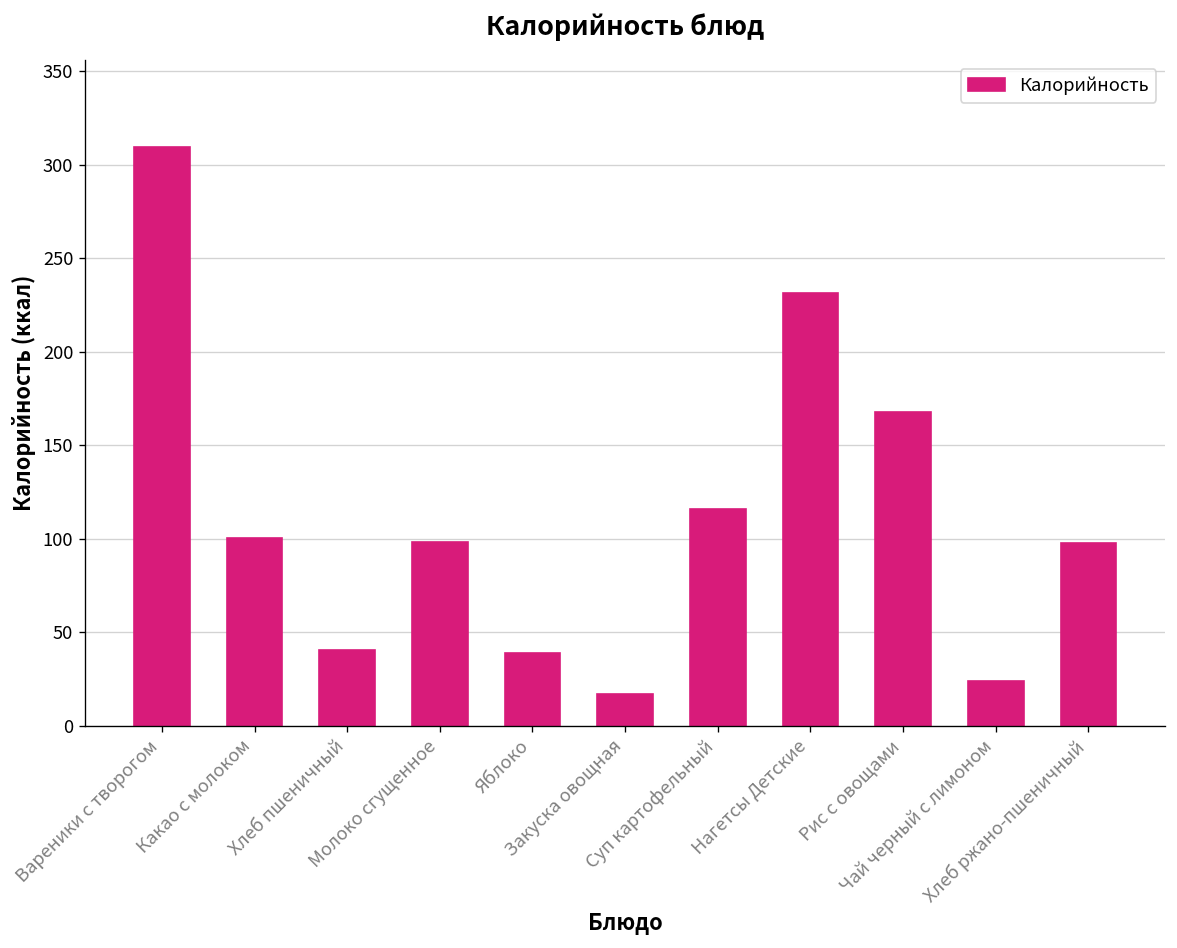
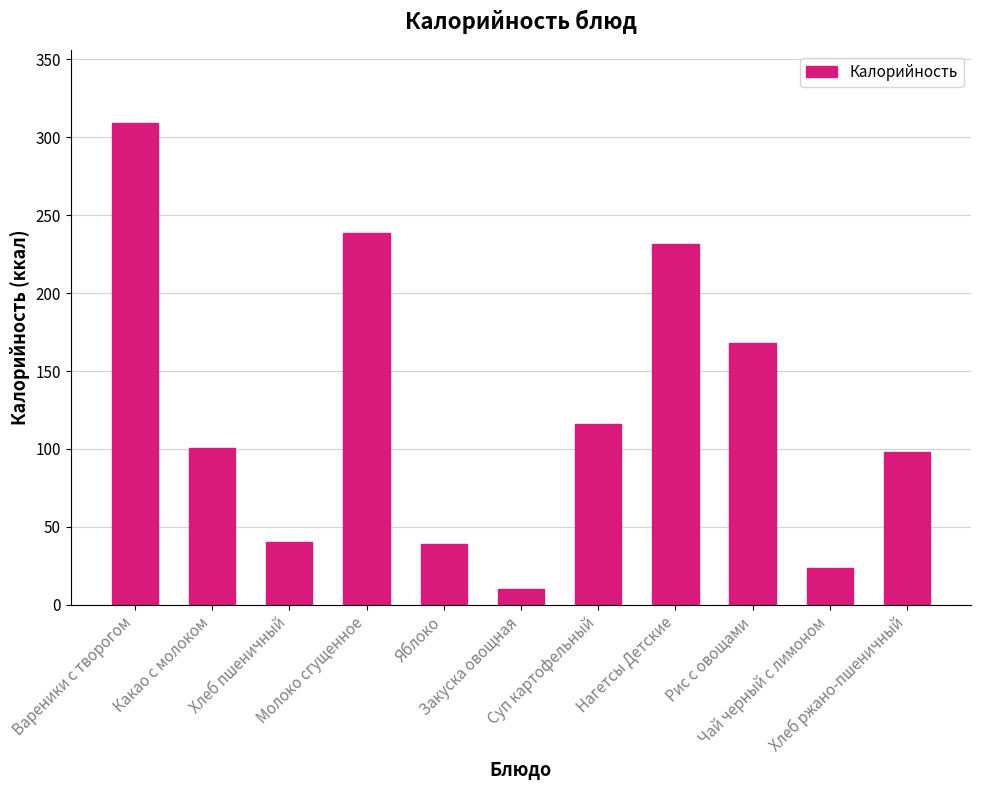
  {
    "Вареники с творогом": 310,
    "Какао с молоком": 100,
    "Хлеб пшеничный": 40,
-   "Молоко сгущенное": 98,
+   "Молоко сгущенное": 239,
    "Яблоко": 39,
-   "Закуска овощная": 17,
+   "Закуска овощная": 10,
    "Суп картофельный": 116,
    "Нагетсы Детские": 231,
    "Рис с овощами": 168,
    "Чай черный с лимоном": 24,
    "Хлеб ржано-пшеничный": 98
  }
